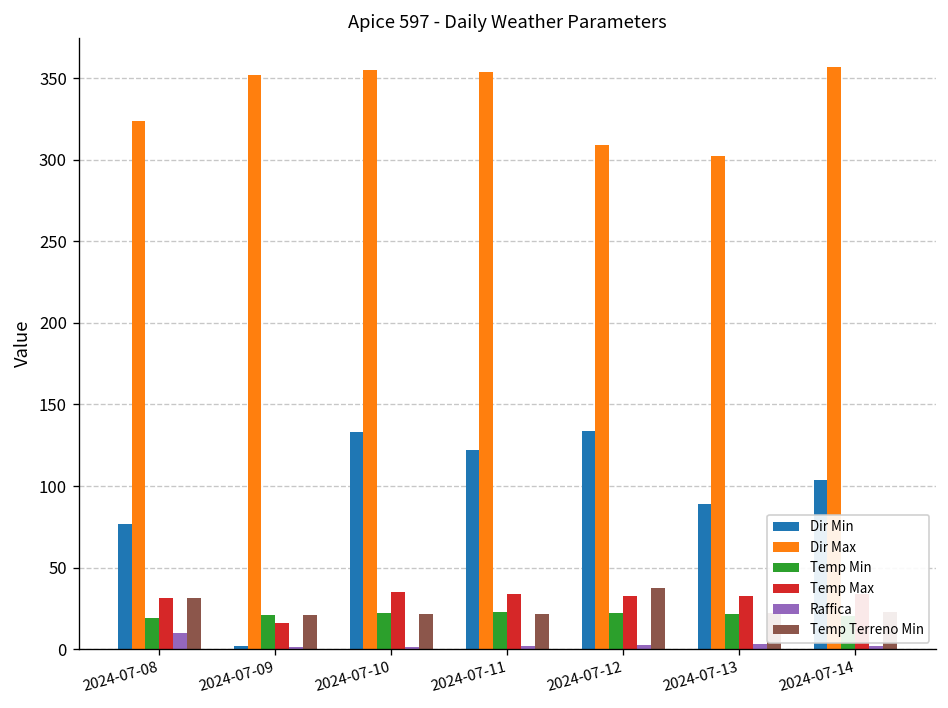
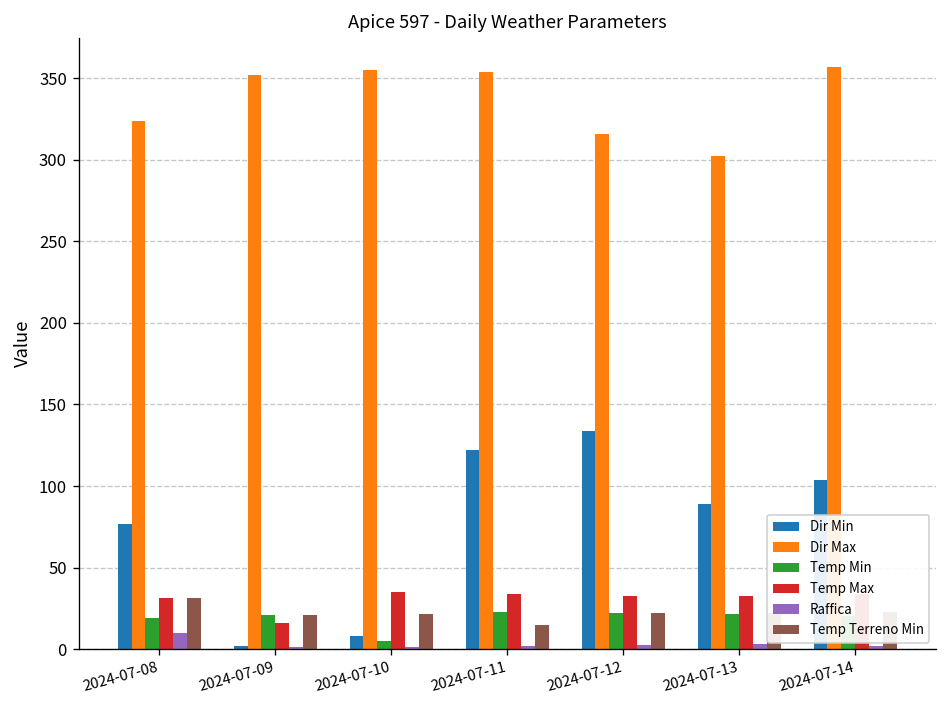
  {
    "Dir Min": {
      "2024-07-08": 77,
      "2024-07-09": 2,
-     "2024-07-10": 133,
+     "2024-07-10": 8,
      "2024-07-11": 122,
      "2024-07-12": 134,
      "2024-07-13": 89,
      "2024-07-14": 104
    },
    "Dir Max": {
      "2024-07-08": 324,
      "2024-07-09": 352,
      "2024-07-10": 355,
      "2024-07-11": 354,
-     "2024-07-12": 309,
+     "2024-07-12": 316,
      "2024-07-13": 302,
      "2024-07-14": 357
    },
    "Temp Min": {
      "2024-07-08": 19,
      "2024-07-09": 21,
-     "2024-07-10": 22,
+     "2024-07-10": 5,
      "2024-07-11": 23,
      "2024-07-12": 22,
      "2024-07-13": 21
    },
    "Temp Max": {
      "2024-07-08": 31,
      "2024-07-09": 16,
      "2024-07-10": 35,
      "2024-07-11": 34,
      "2024-07-12": 33,
      "2024-07-13": 33
    },
    "Raffica": {
      "2024-07-08": 10,
      "2024-07-11": 2,
      "2024-07-12": 2,
      "2024-07-13": 3,
      "2024-07-14": 2
    },
    "Temp Terreno Min": {
      "2024-07-08": 32,
      "2024-07-09": 21,
      "2024-07-10": 21,
-     "2024-07-11": 22,
-     "2024-07-12": 38
+     "2024-07-11": 15,
+     "2024-07-12": 22
    }
  }
